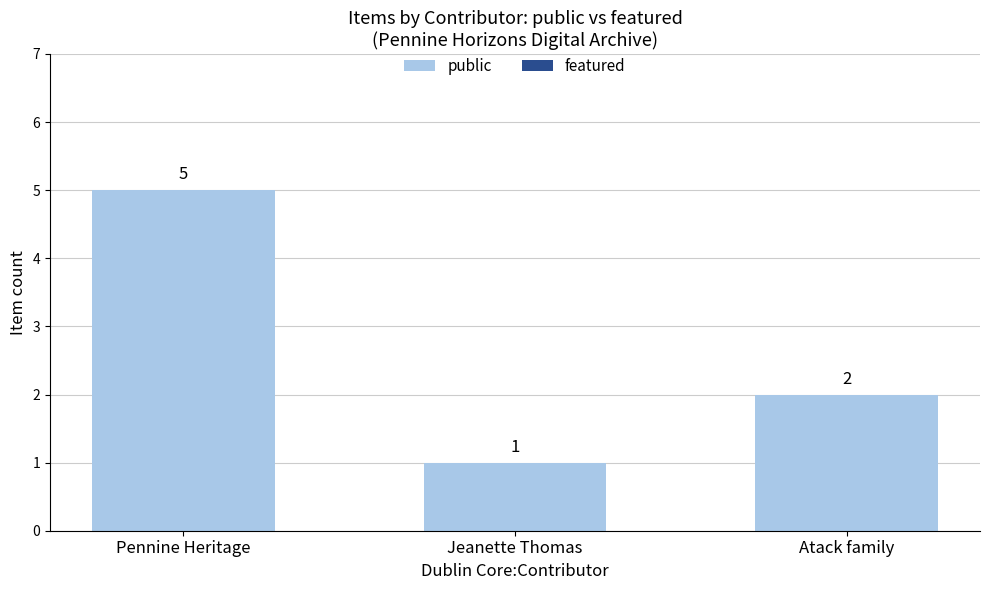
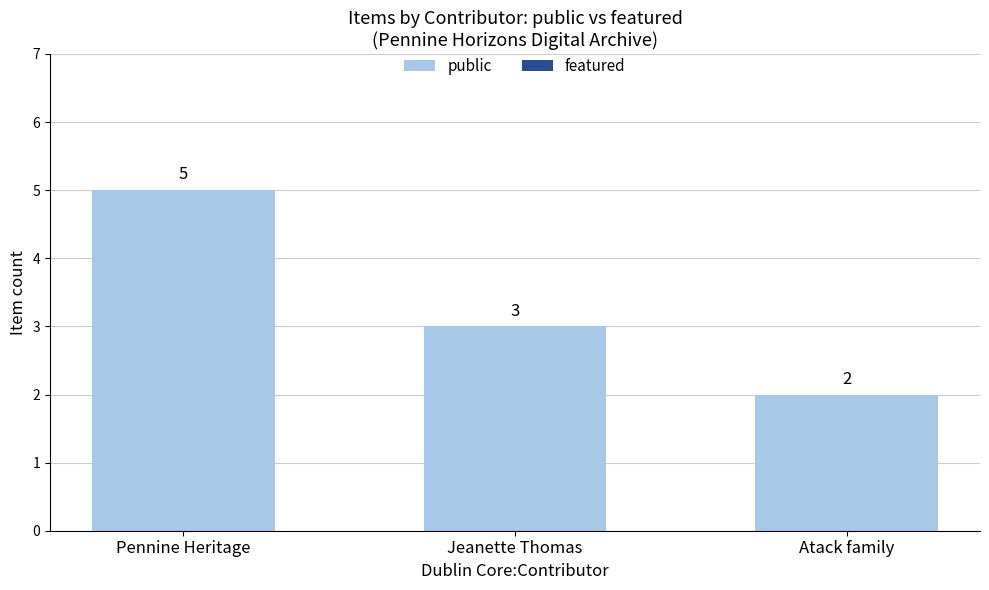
  {
    "public": {
      "Pennine Heritage": 5,
-     "Jeanette Thomas": 1,
+     "Jeanette Thomas": 3,
      "Atack family": 2
    },
    "featured": {
      "Pennine Heritage": 0.0,
      "Jeanette Thomas": 0.0,
      "Atack family": 0.0
    }
  }
